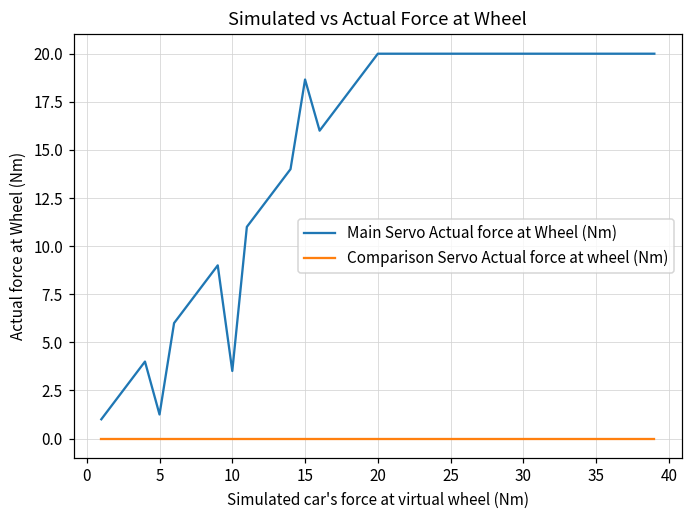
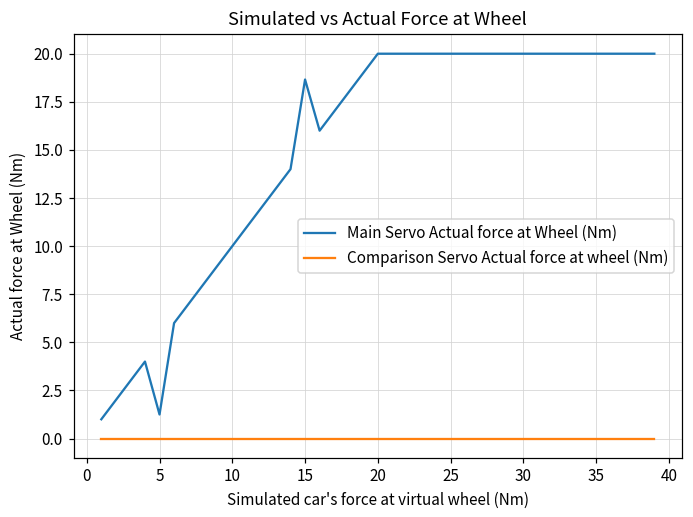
  {
    "Main Servo Actual force at Wheel (Nm)": {
      "5": 1.3,
-     "10": 3.5,
+     "10": 10.0,
      "15": 18.7,
      "20": 20.0,
      "25": 20.0,
      "30": 20.0,
      "35": 20.0
    },
    "Comparison Servo Actual force at wheel (Nm)": {
      "5": 0.0,
      "10": 0.0,
      "15": 0.0,
      "20": 0.0,
      "25": 0.0,
      "30": 0.0,
      "35": 0.0
    }
  }
